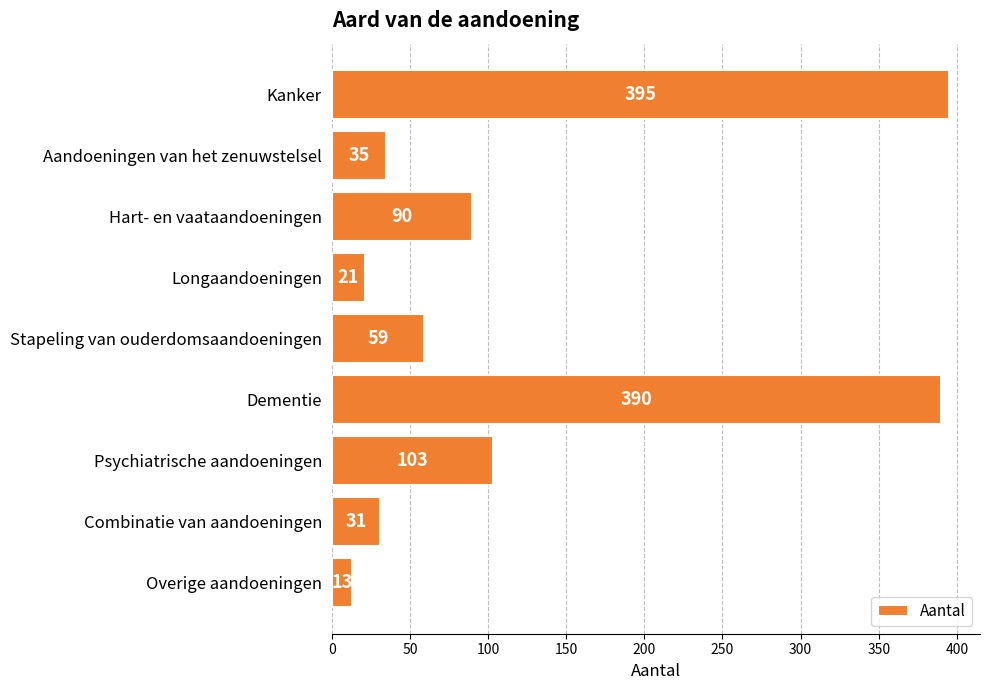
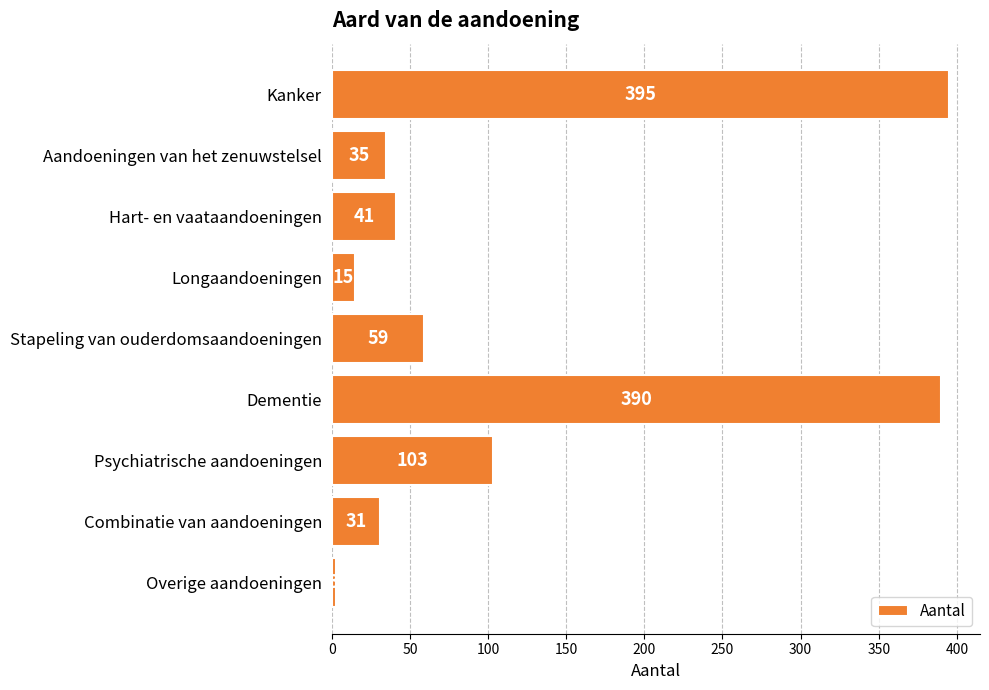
  {
    "Kanker": 395,
    "Aandoeningen van het zenuwstelsel": 35,
-   "Hart- en vaataandoeningen": 90,
-   "Longaandoeningen": 21,
+   "Hart- en vaataandoeningen": 41,
+   "Longaandoeningen": 15,
    "Stapeling van ouderdomsaandoeningen": 59,
    "Dementie": 390,
    "Psychiatrische aandoeningen": 103,
    "Combinatie van aandoeningen": 31,
-   "Overige aandoeningen": 13
+   "Overige aandoeningen": 3
  }
